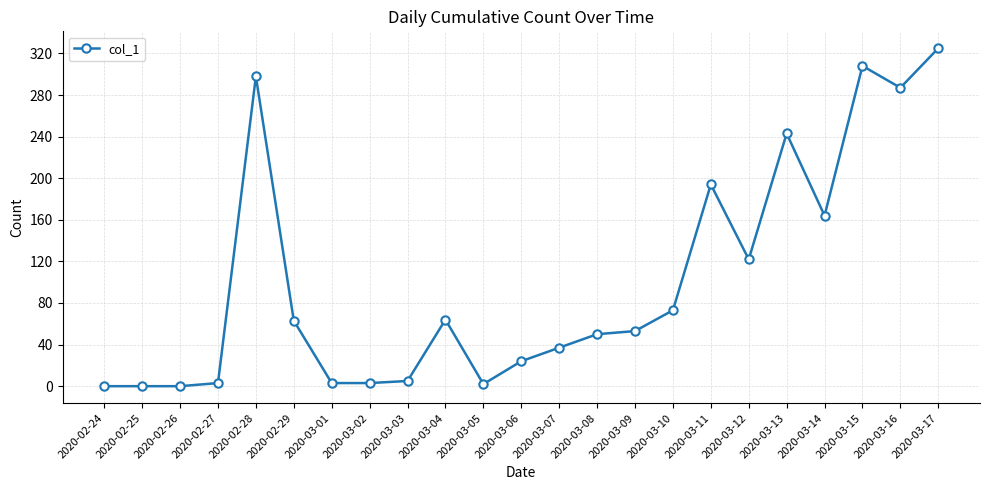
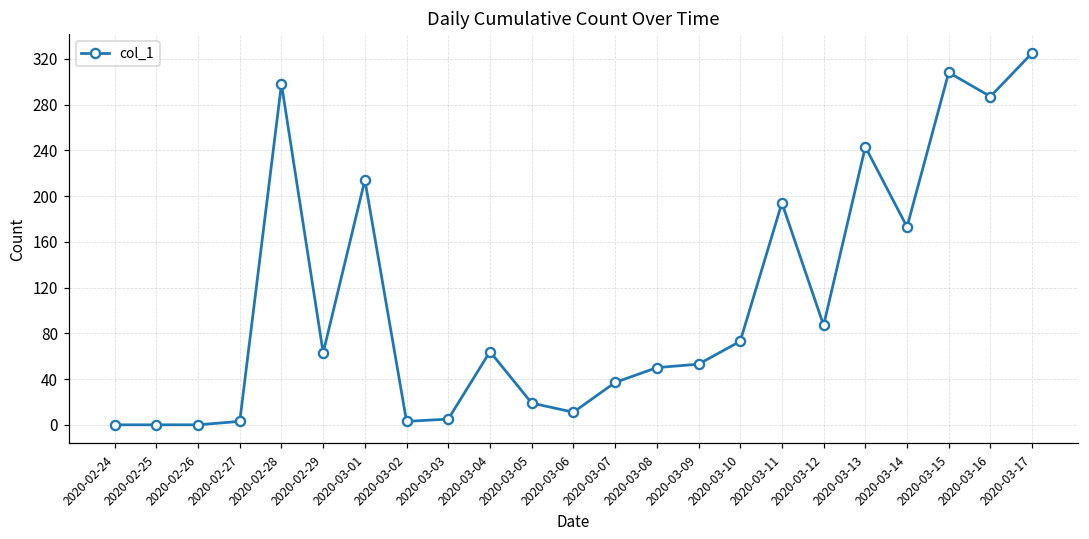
  {
    "2020-02-24": 0,
    "2020-02-25": 0,
    "2020-02-26": 0,
    "2020-02-27": 3,
    "2020-02-28": 298,
    "2020-02-29": 63,
-   "2020-03-01": 3,
+   "2020-03-01": 214,
    "2020-03-02": 3,
    "2020-03-03": 5,
    "2020-03-04": 64,
-   "2020-03-05": 2,
-   "2020-03-06": 24,
+   "2020-03-05": 19,
+   "2020-03-06": 11,
    "2020-03-07": 37,
    "2020-03-08": 50,
    "2020-03-09": 53,
    "2020-03-10": 73,
    "2020-03-11": 194,
-   "2020-03-12": 122,
+   "2020-03-12": 87,
    "2020-03-13": 243,
-   "2020-03-14": 164,
+   "2020-03-14": 173,
    "2020-03-15": 308,
    "2020-03-16": 287,
    "2020-03-17": 325
  }
